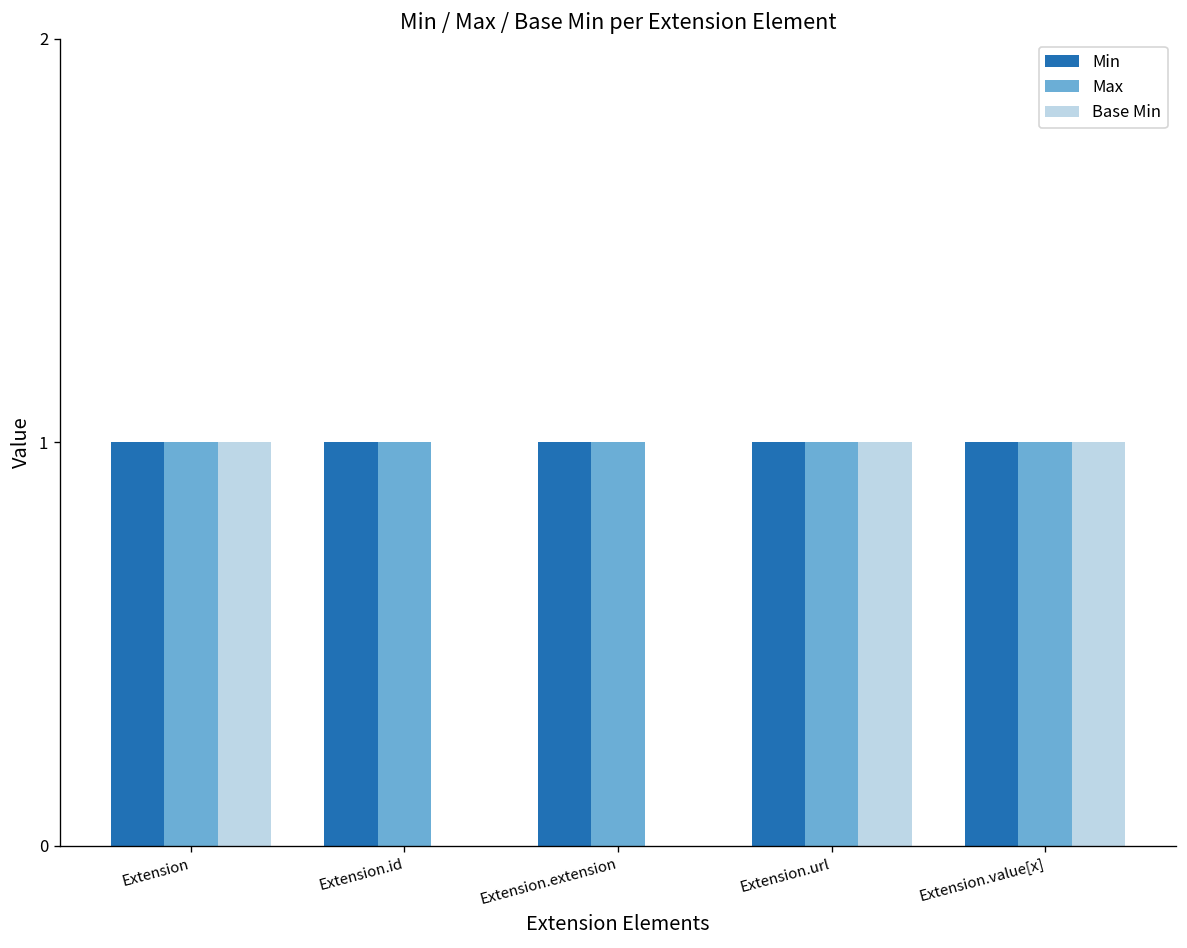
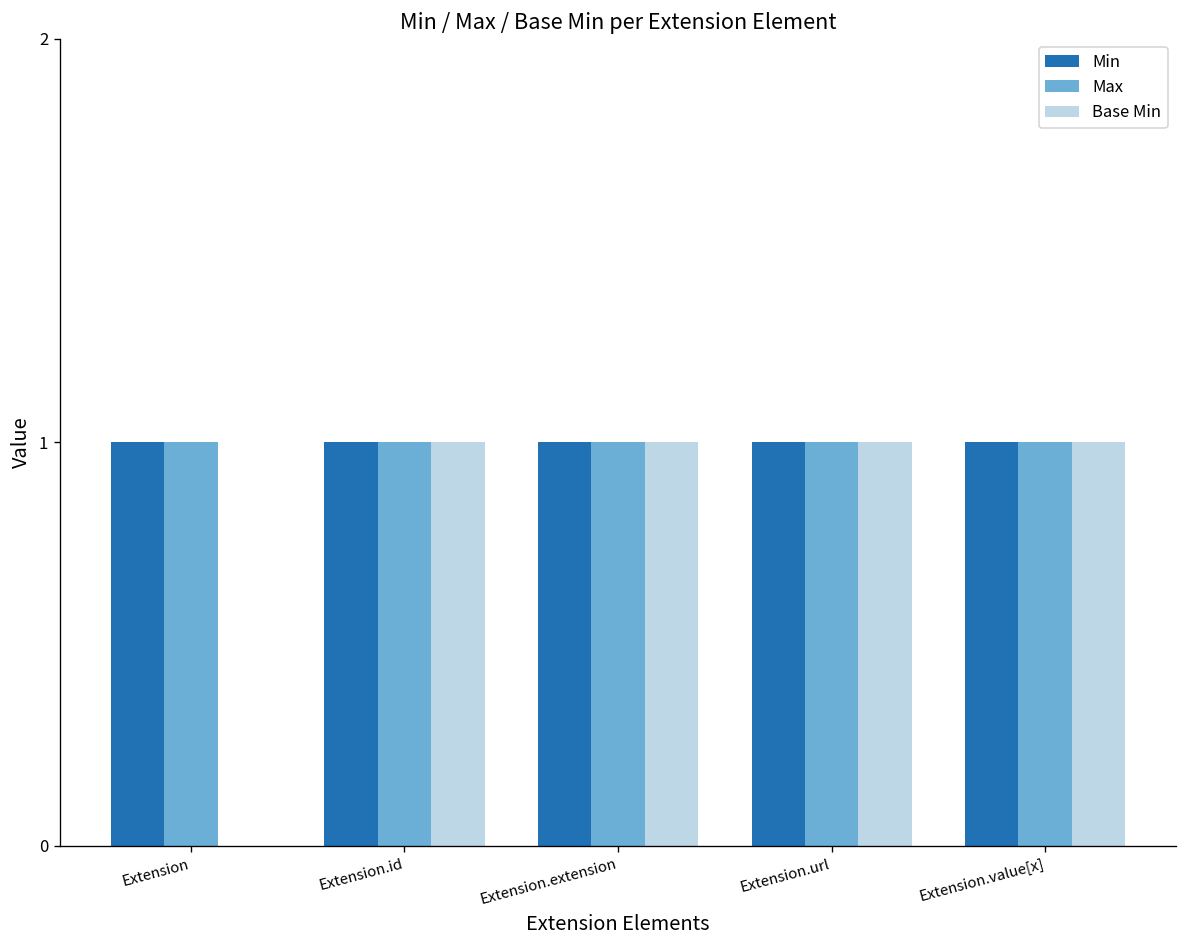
  {
    "Min": {
      "Extension": 1,
      "Extension.id": 1,
      "Extension.extension": 1,
      "Extension.url": 1,
      "Extension.value[x]": 1
    },
    "Max": {
      "Extension": 1,
      "Extension.id": 1,
      "Extension.extension": 1,
      "Extension.url": 1,
      "Extension.value[x]": 1
    },
    "Base Min": {
-     "Extension": 1,
-     "Extension.id": 0,
-     "Extension.extension": 0,
+     "Extension": 0,
+     "Extension.id": 1,
+     "Extension.extension": 1,
      "Extension.url": 1,
      "Extension.value[x]": 1
    }
  }
